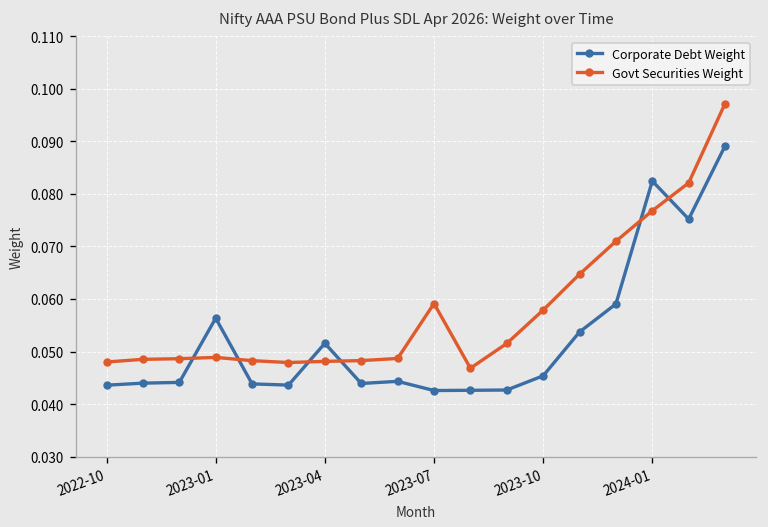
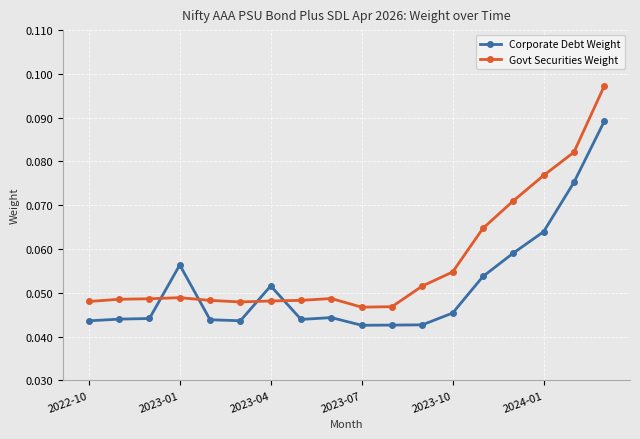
  {
    "Corporate Debt Weight": {
      "2022-10": 0.044,
      "2023-01": 0.056,
      "2023-04": 0.052,
      "2023-07": 0.043,
      "2023-10": 0.045,
-     "2024-01": 0.082
+     "2024-01": 0.064
    },
    "Govt Securities Weight": {
      "2022-10": 0.048,
      "2023-01": 0.049,
      "2023-04": 0.048,
-     "2023-07": 0.059,
-     "2023-10": 0.058,
+     "2023-07": 0.047,
+     "2023-10": 0.055,
      "2024-01": 0.077
    }
  }
